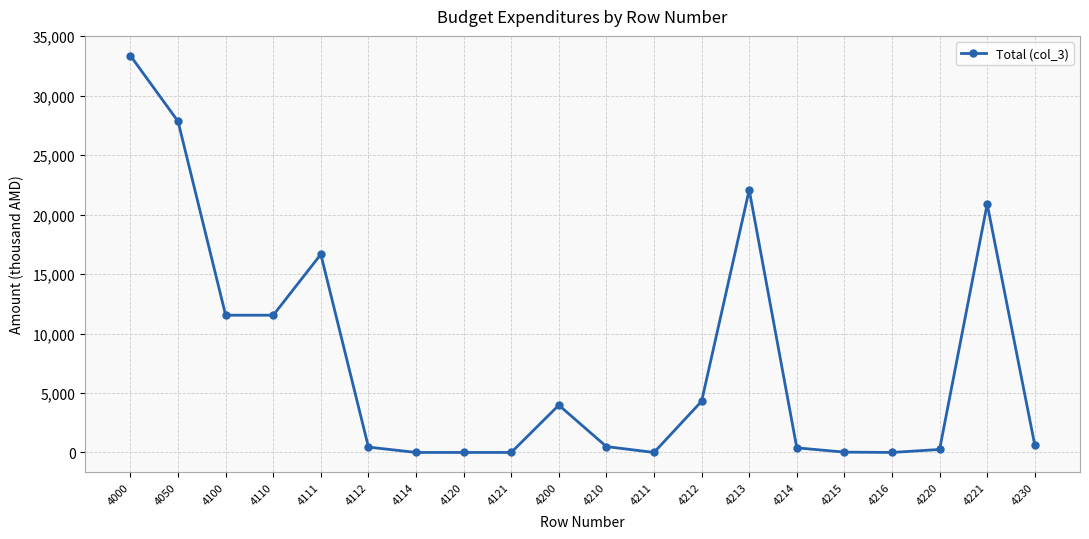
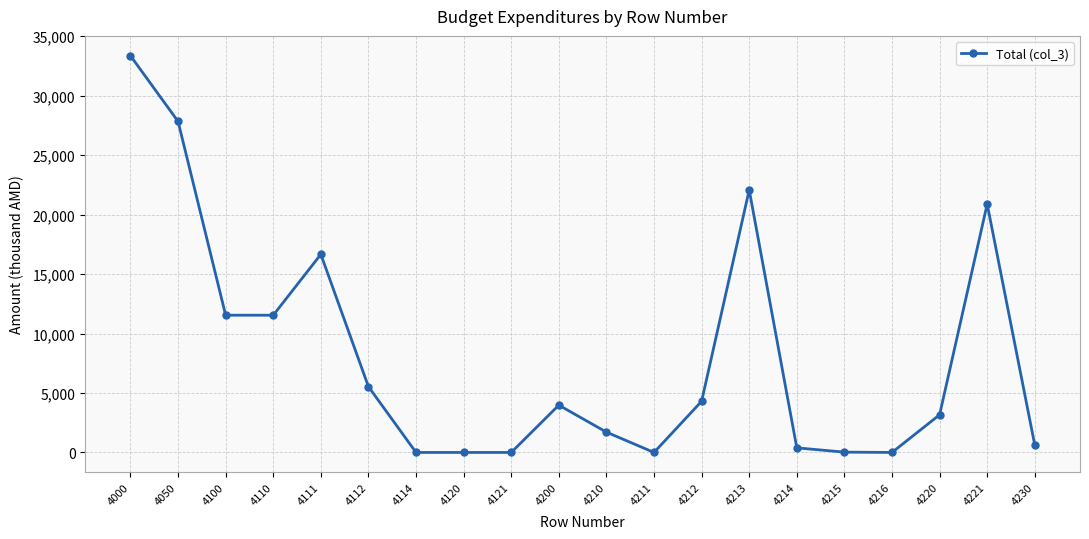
  {
    "4000": "33,400",
    "4050": "27,800",
    "4100": "11,500",
    "4110": "11,500",
    "4111": "16,700",
-   "4112": "500",
+   "4112": "5,500",
    "4114": "0",
    "4120": "0",
    "4121": "0",
    "4200": "4,000",
-   "4210": "500",
+   "4210": "1,700",
    "4211": "0",
    "4212": "4,300",
    "4213": "22,100",
    "4214": "400",
    "4215": "0",
    "4216": "0",
-   "4220": "300",
+   "4220": "3,200",
    "4221": "20,900",
    "4230": "600"
  }
